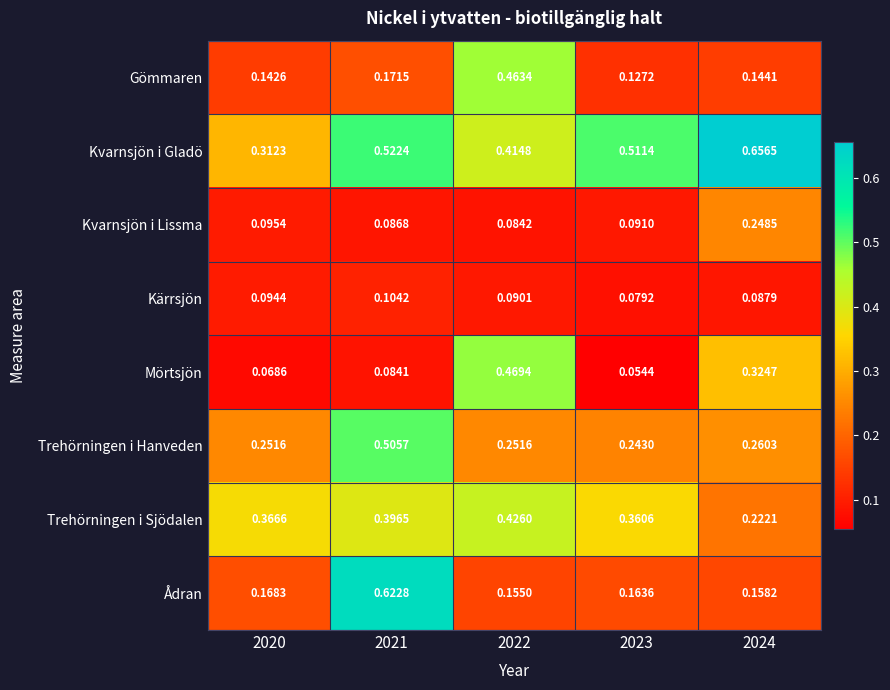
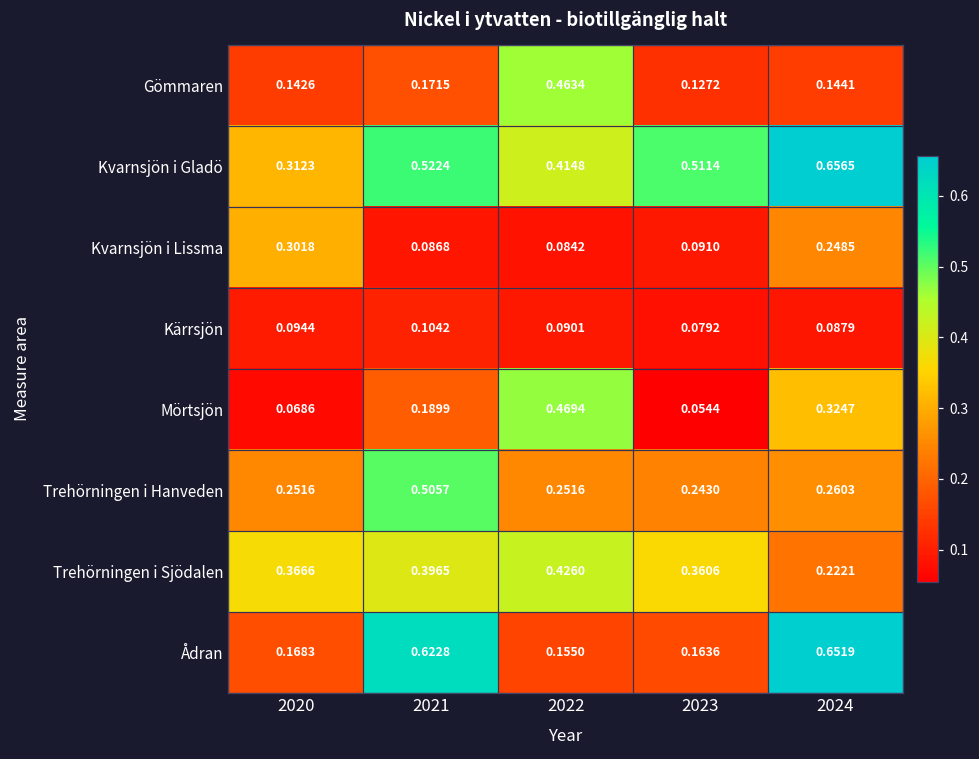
  {
    "Gömmaren": {
      "2020": 0.1426,
      "2021": 0.1715,
      "2022": 0.4634,
      "2023": 0.1272,
      "2024": 0.1441
    },
    "Kvarnsjön i Gladö": {
      "2020": 0.3123,
      "2021": 0.5224,
      "2022": 0.4148,
      "2023": 0.5114,
      "2024": 0.6565
    },
    "Kvarnsjön i Lissma": {
-     "2020": 0.0954,
+     "2020": 0.3018,
      "2021": 0.0868,
      "2022": 0.0842,
      "2023": 0.0910,
      "2024": 0.2485
    },
    "Kärrsjön": {
      "2020": 0.0944,
      "2021": 0.1042,
      "2022": 0.0901,
      "2023": 0.0792,
      "2024": 0.0879
    },
    "Mörtsjön": {
      "2020": 0.0686,
-     "2021": 0.0841,
+     "2021": 0.1899,
      "2022": 0.4694,
      "2023": 0.0544,
      "2024": 0.3247
    },
    "Trehörningen i Hanveden": {
      "2020": 0.2516,
      "2021": 0.5057,
      "2022": 0.2516,
      "2023": 0.2430,
      "2024": 0.2603
    },
    "Trehörningen i Sjödalen": {
      "2020": 0.3666,
      "2021": 0.3965,
      "2022": 0.4260,
      "2023": 0.3606,
      "2024": 0.2221
    },
    "Ådran": {
      "2020": 0.1683,
      "2021": 0.6228,
      "2022": 0.1550,
      "2023": 0.1636,
-     "2024": 0.1582
+     "2024": 0.6519
    }
  }
